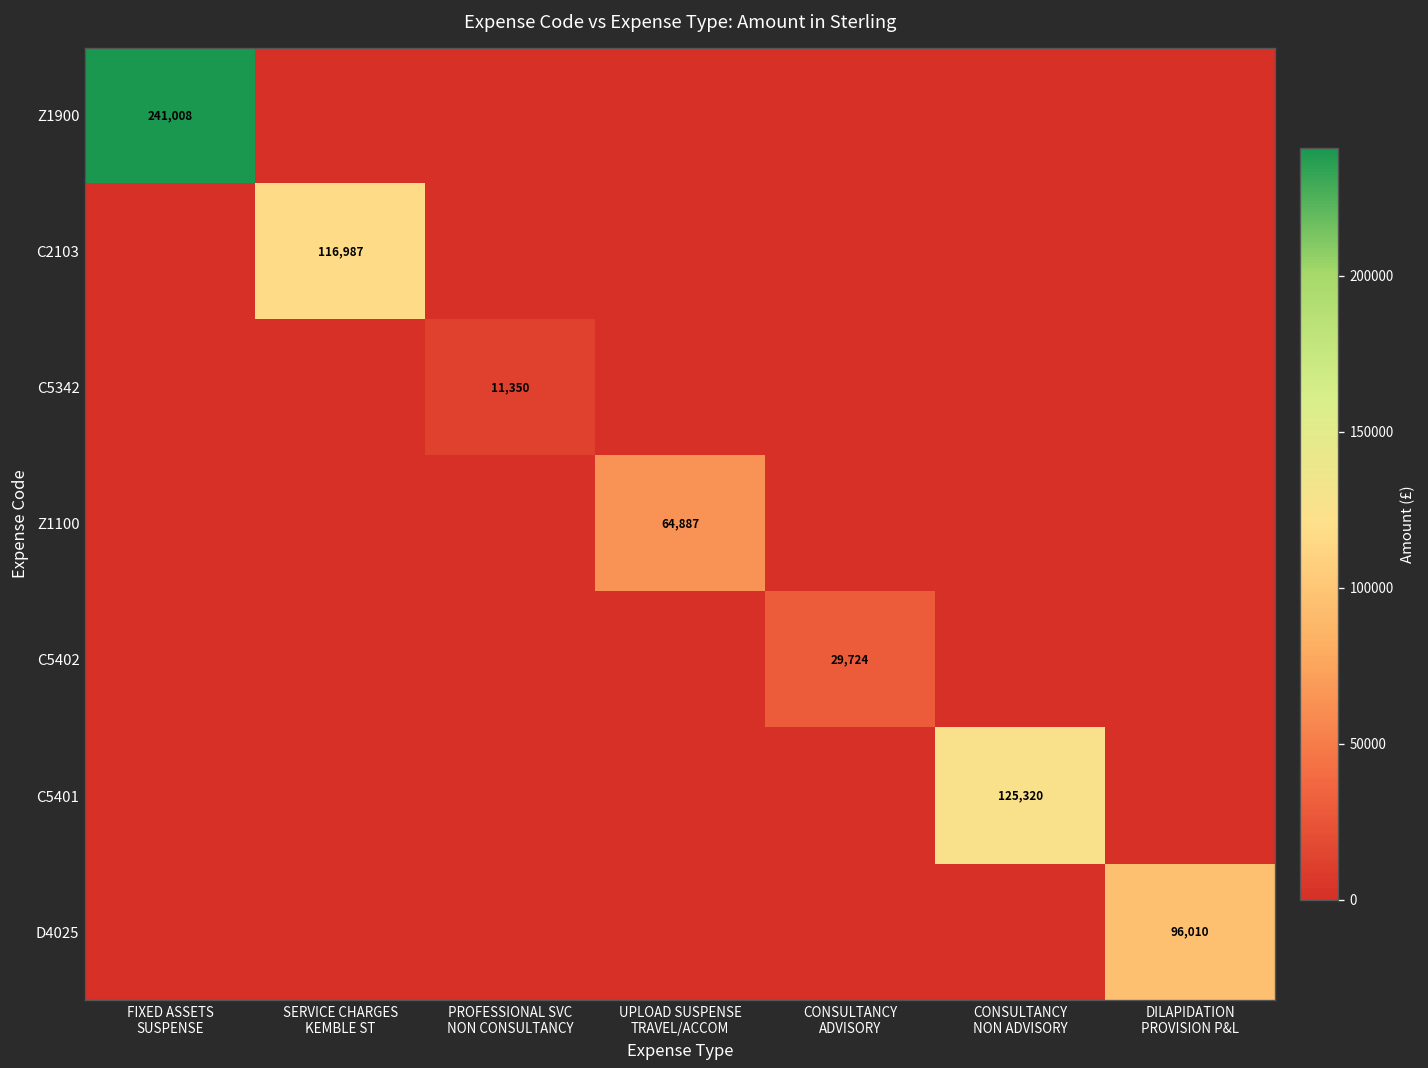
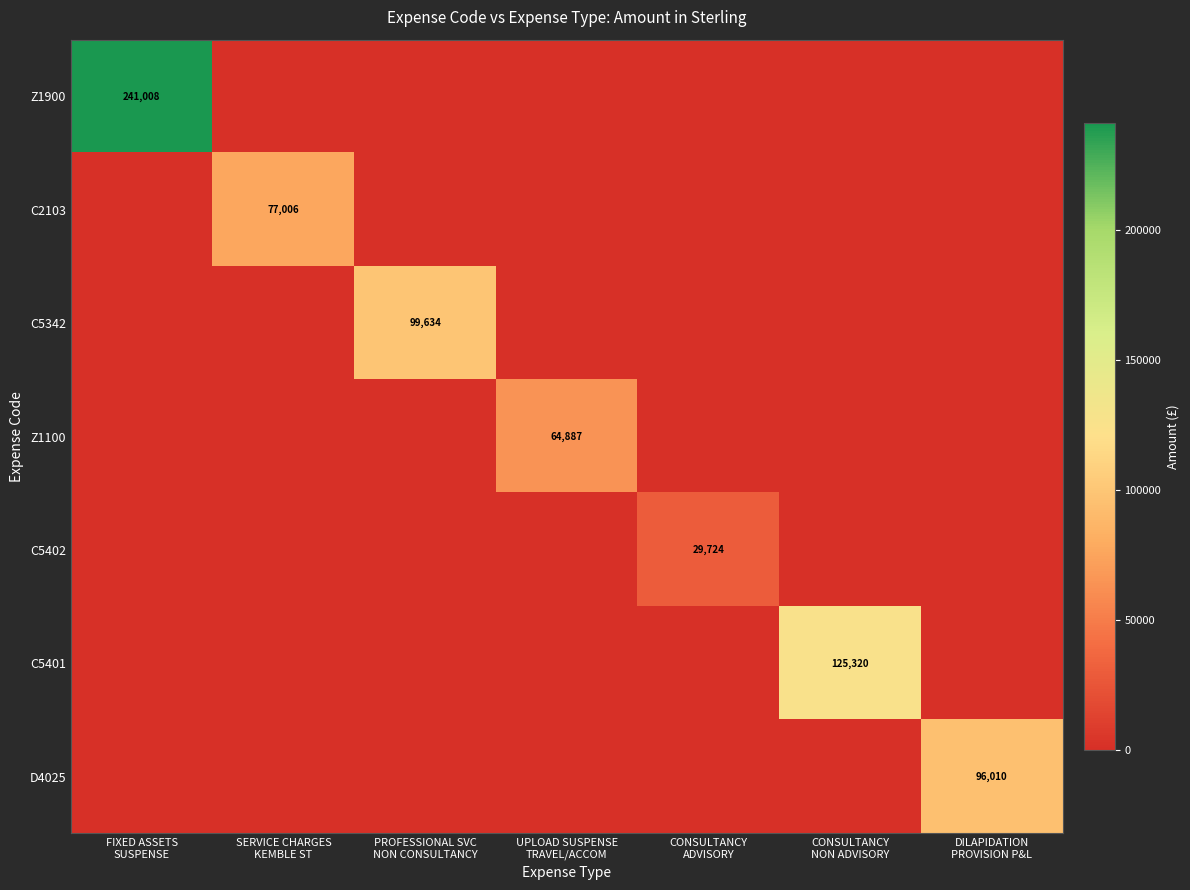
  {
    "Z1900": {
      "FIXED ASSETS SUSPENSE": "241,008"
    },
    "C2103": {
-     "SERVICE CHARGES KEMBLE ST": "116,987"
+     "SERVICE CHARGES KEMBLE ST": "77,006"
    },
    "C5342": {
-     "PROFESSIONAL SVC NON CONSULTANCY": "11,350"
+     "PROFESSIONAL SVC NON CONSULTANCY": "99,634"
    },
    "Z1100": {
      "UPLOAD SUSPENSE TRAVEL/ACCOM": "64,887"
    },
    "C5402": {
      "CONSULTANCY ADVISORY": "29,724"
    },
    "C5401": {
      "CONSULTANCY NON ADVISORY": "125,320"
    },
    "D4025": {
      "DILAPIDATION PROVISION P&L": "96,010"
    }
  }
